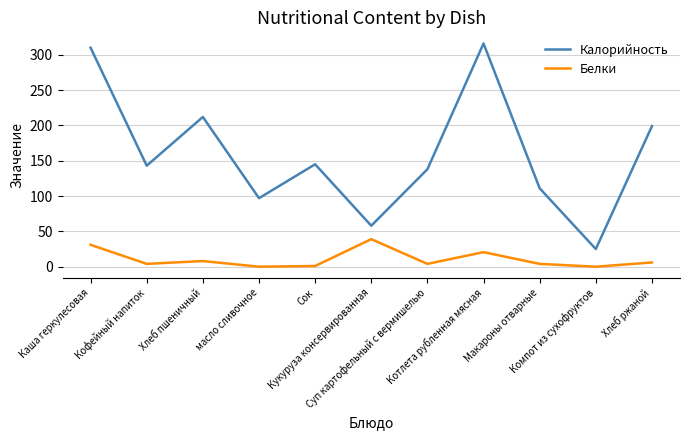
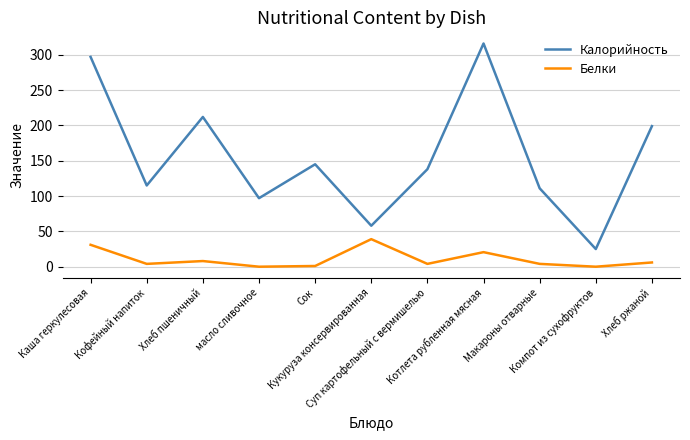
  {
    "Калорийность": {
-     "Каша геркулесовая": 310,
-     "Кофейный напиток": 140,
+     "Каша геркулесовая": 300,
+     "Кофейный напиток": 120,
      "Хлеб пшеничный": 210,
      "масло сливочное": 100,
      "Сок": 150,
      "Кукуруза консервированная": 60,
      "Суп картофельный с вермишелью": 140,
      "Котлета рубленная мясная": 320,
      "Макароны отварные": 110,
      "Компот из сухофруктов": 30,
      "Хлеб ржаной": 200
    },
    "Белки": {
      "Каша геркулесовая": 30,
      "Кофейный напиток": 0,
      "Хлеб пшеничный": 10,
      "масло сливочное": 0,
      "Сок": 0,
      "Кукуруза консервированная": 40,
      "Суп картофельный с вермишелью": 0,
      "Котлета рубленная мясная": 20,
      "Макароны отварные": 0,
      "Компот из сухофруктов": 0,
      "Хлеб ржаной": 10
    }
  }
